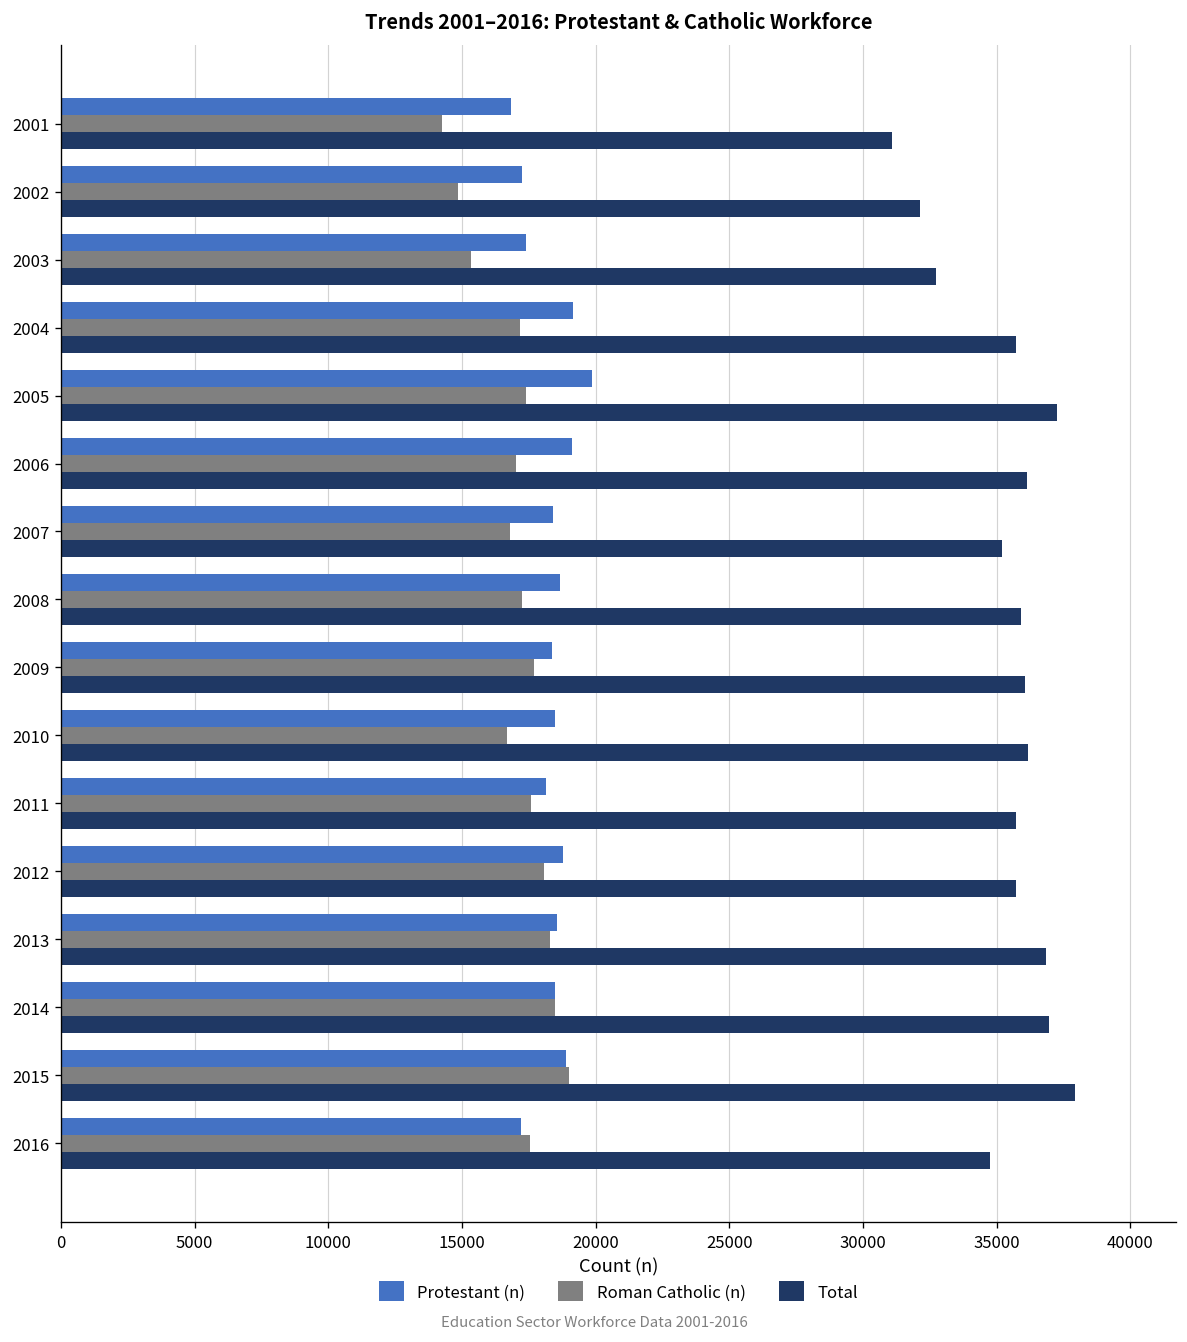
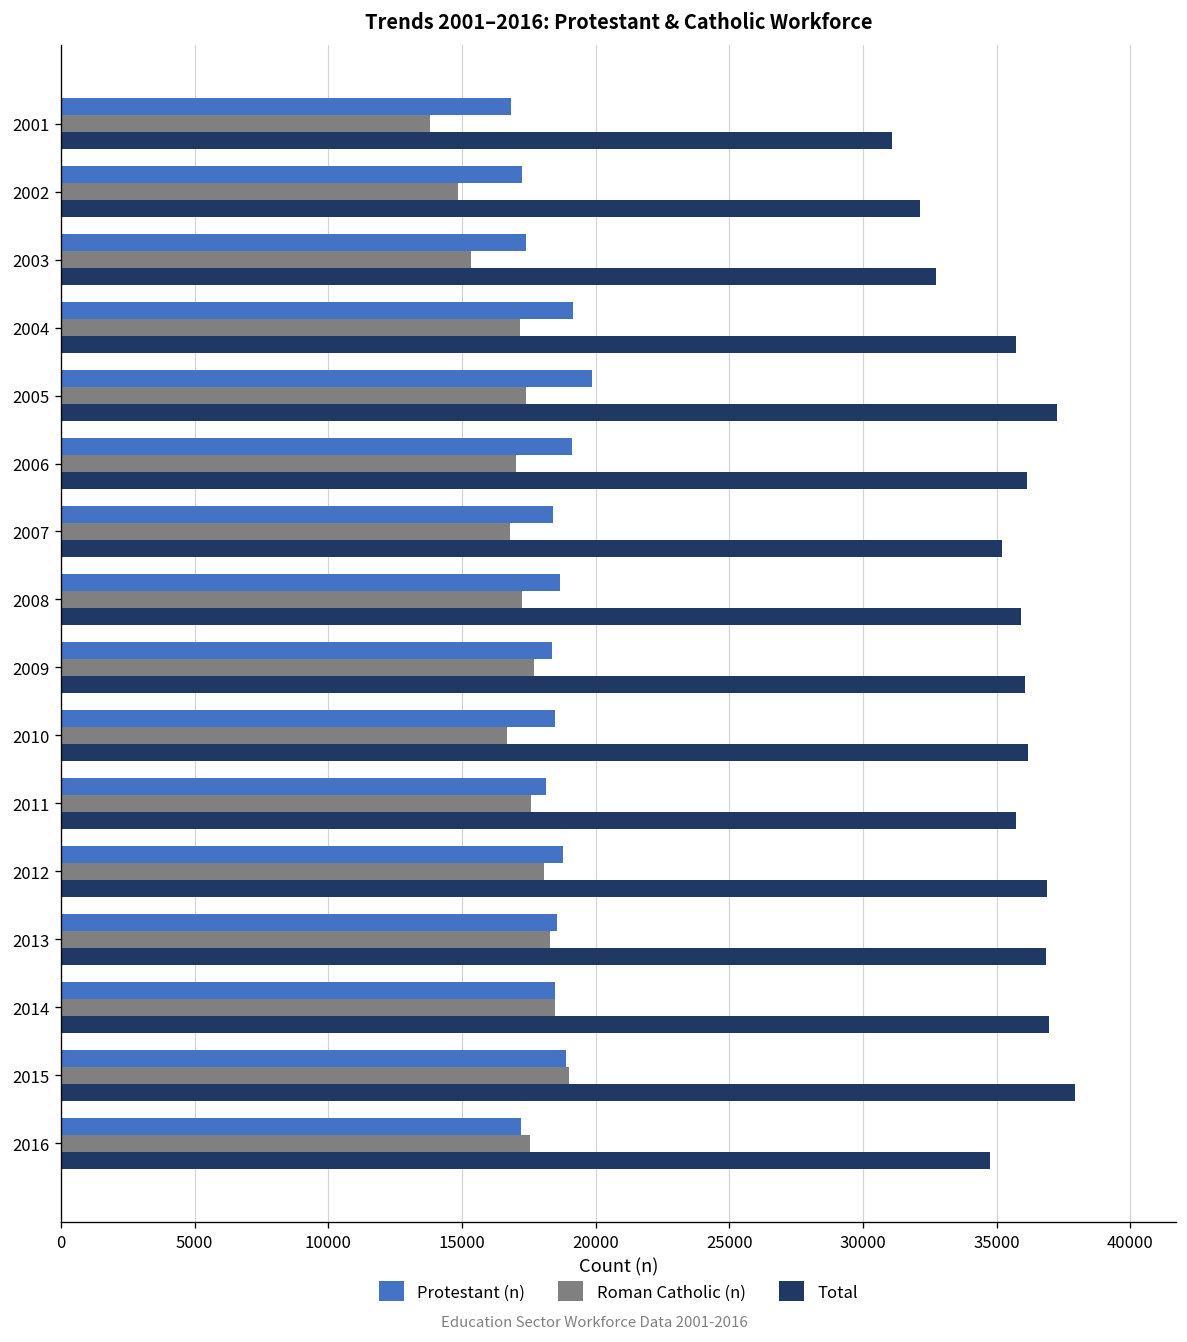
  {
    "Protestant (n)": {
      "2001": 16800,
      "2002": 17300,
      "2003": 17400,
      "2004": 19100,
      "2005": 19900,
      "2006": 19100,
      "2007": 18400,
      "2008": 18700,
      "2009": 18400,
      "2010": 18500,
      "2011": 18200,
      "2012": 18800,
      "2013": 18600,
      "2014": 18500,
      "2015": 18900,
      "2016": 17200
    },
    "Roman Catholic (n)": {
-     "2001": 14200,
+     "2001": 13800,
      "2002": 14900,
      "2003": 15300,
      "2004": 17200,
      "2005": 17400,
      "2006": 17000,
      "2007": 16800,
      "2008": 17200,
      "2009": 17700,
      "2010": 16700,
      "2011": 17600,
      "2012": 18100,
      "2013": 18300,
      "2014": 18500,
      "2015": 19000,
      "2016": 17500
    },
    "Total": {
      "2001": 31100,
      "2002": 32100,
      "2003": 32700,
      "2004": 35700,
      "2005": 37300,
      "2006": 36100,
      "2007": 35200,
      "2008": 35900,
      "2009": 36100,
      "2010": 36200,
      "2011": 35700,
-     "2012": 35700,
+     "2012": 36900,
      "2013": 36900,
      "2014": 37000,
      "2015": 37900,
      "2016": 34700
    }
  }
